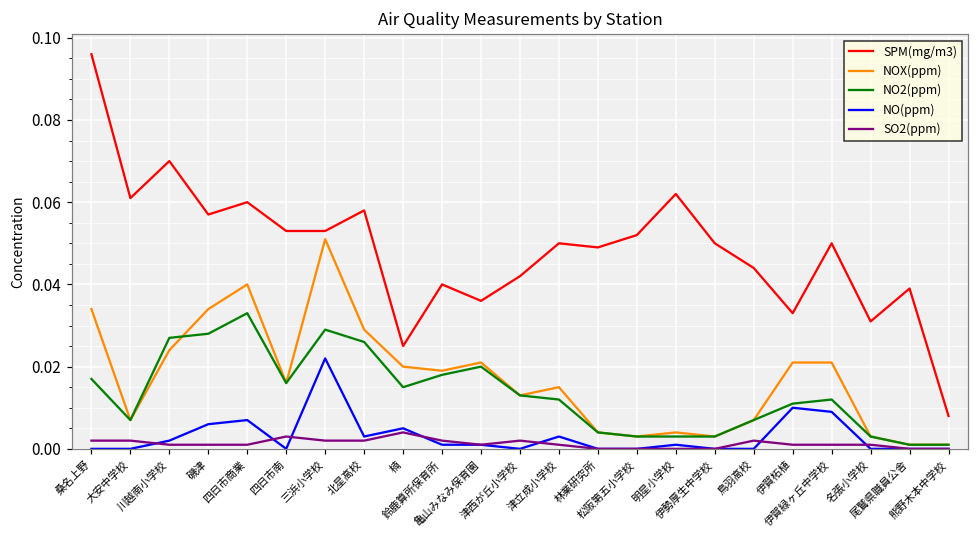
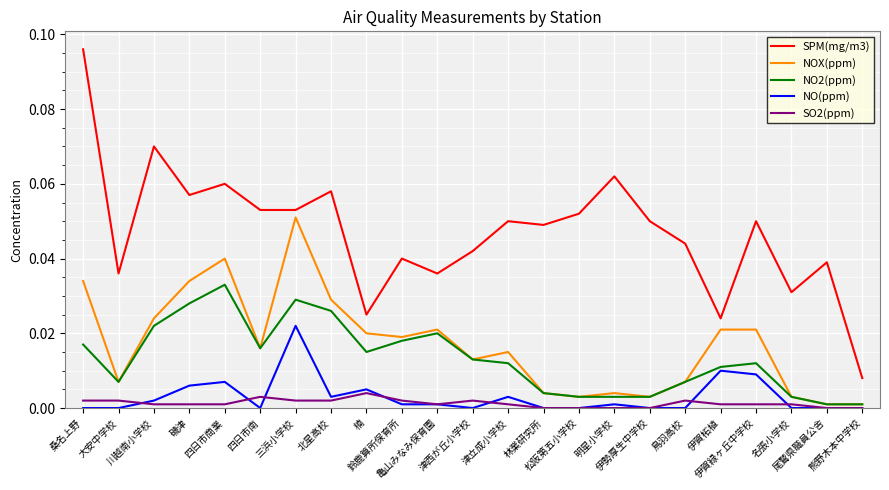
  {
    "SPM(mg/m3)": {
      "桑名上野": 0.096,
-     "大安中学校": 0.061,
+     "大安中学校": 0.036,
      "川越南小学校": 0.070,
      "磯津": 0.057,
      "四日市商業": 0.060,
      "四日市南": 0.053,
      "三浜小学校": 0.053,
      "北星高校": 0.058,
      "楠": 0.025,
      "鈴鹿算所保育所": 0.040,
      "亀山みなみ保育園": 0.036,
      "津西が丘小学校": 0.042,
      "津立成小学校": 0.050,
      "林業研究所": 0.049,
      "松阪第五小学校": 0.052,
      "明星小学校": 0.062,
      "伊勢厚生中学校": 0.050,
      "鳥羽高校": 0.044,
-     "伊賀柘植": 0.033,
+     "伊賀柘植": 0.024,
      "伊賀緑ヶ丘中学校": 0.050,
      "名張小学校": 0.031,
      "尾鷲県職員公舎": 0.039,
      "熊野木本中学校": 0.008
    },
    "NOX(ppm)": {
      "桑名上野": 0.034,
      "川越南小学校": 0.024,
      "磯津": 0.034,
      "四日市商業": 0.040,
      "三浜小学校": 0.051,
      "北星高校": 0.029,
      "楠": 0.020,
      "鈴鹿算所保育所": 0.019,
      "亀山みなみ保育園": 0.021,
      "津立成小学校": 0.015,
      "明星小学校": 0.004,
      "伊賀柘植": 0.021,
      "伊賀緑ヶ丘中学校": 0.021
    },
    "NO2(ppm)": {
      "桑名上野": 0.017,
-     "川越南小学校": 0.027,
+     "川越南小学校": 0.022,
      "磯津": 0.028,
      "四日市商業": 0.033,
      "三浜小学校": 0.029,
      "北星高校": 0.026,
      "楠": 0.015,
      "鈴鹿算所保育所": 0.018,
      "亀山みなみ保育園": 0.020,
      "津立成小学校": 0.012,
      "明星小学校": 0.003,
      "伊賀柘植": 0.011,
      "伊賀緑ヶ丘中学校": 0.012
    },
    "NO(ppm)": {
      "桑名上野": 0.000,
      "大安中学校": 0.000,
      "川越南小学校": 0.002,
      "磯津": 0.006,
      "四日市商業": 0.007,
      "四日市南": 0.000,
      "三浜小学校": 0.022,
      "北星高校": 0.003,
      "楠": 0.005,
      "鈴鹿算所保育所": 0.001,
      "津西が丘小学校": 0.000,
      "津立成小学校": 0.003,
      "明星小学校": 0.001,
      "鳥羽高校": 0.000,
      "伊賀柘植": 0.010,
      "伊賀緑ヶ丘中学校": 0.009,
      "名張小学校": 0.000
    },
    "SO2(ppm)": {
      "桑名上野": 0.002,
      "大安中学校": 0.002,
      "川越南小学校": 0.001,
      "磯津": 0.001,
      "四日市商業": 0.001,
      "四日市南": 0.003,
      "三浜小学校": 0.002,
      "北星高校": 0.002,
      "楠": 0.004,
      "鈴鹿算所保育所": 0.002,
      "津西が丘小学校": 0.002,
      "津立成小学校": 0.001,
      "明星小学校": 0.000,
      "鳥羽高校": 0.002,
      "伊賀柘植": 0.001,
      "伊賀緑ヶ丘中学校": 0.001,
      "名張小学校": 0.001
    }
  }
